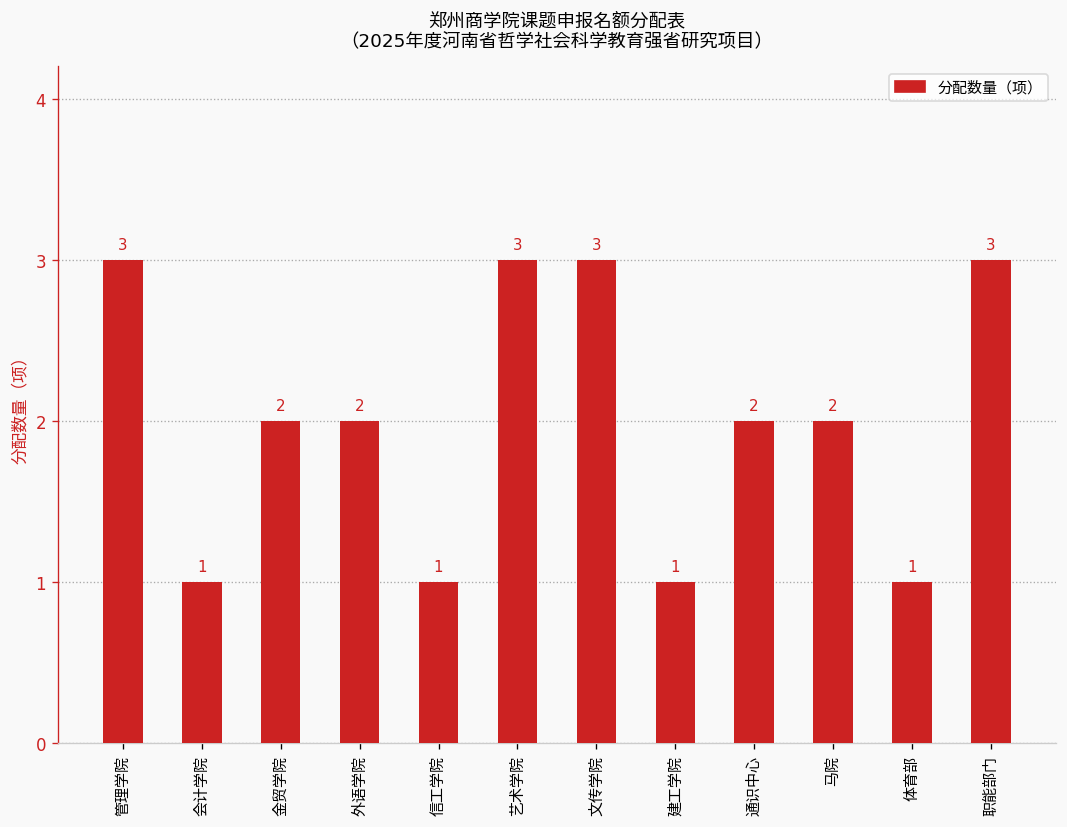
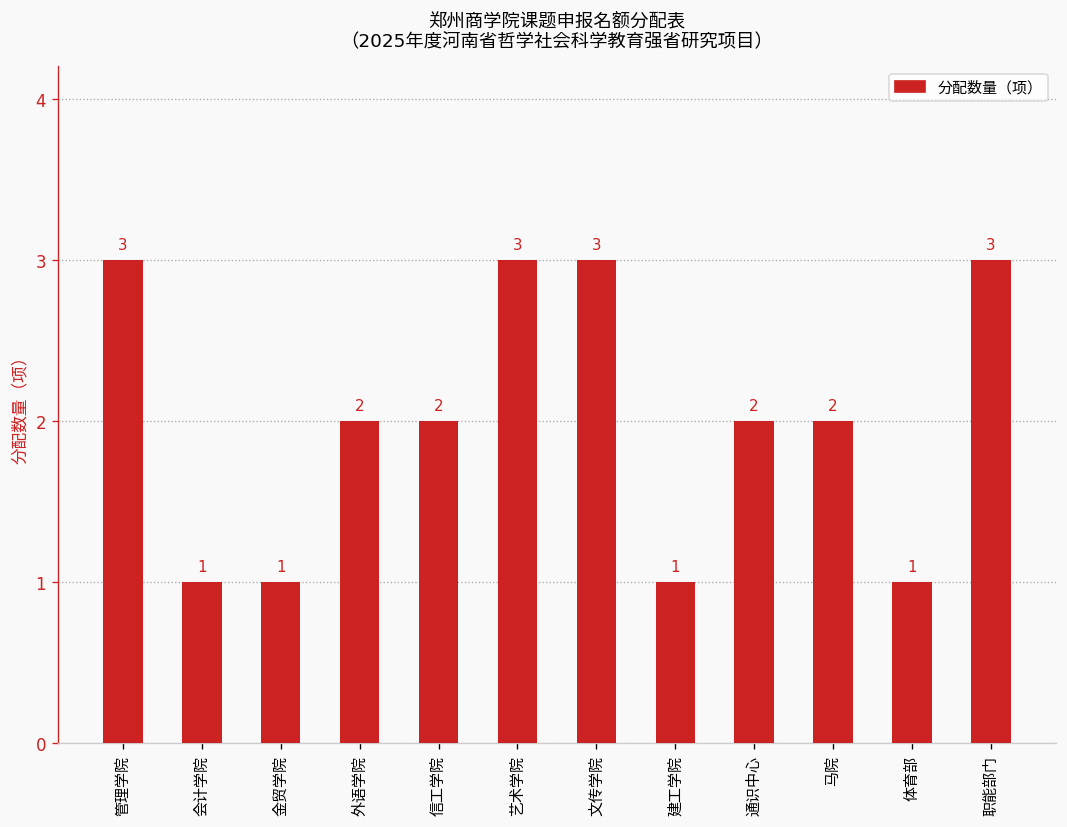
  {
    "管理学院": 3,
    "会计学院": 1,
-   "金贸学院": 2,
+   "金贸学院": 1,
    "外语学院": 2,
-   "信工学院": 1,
+   "信工学院": 2,
    "艺术学院": 3,
    "文传学院": 3,
    "建工学院": 1,
    "通识中心": 2,
    "马院": 2,
    "体育部": 1,
    "职能部门": 3
  }
